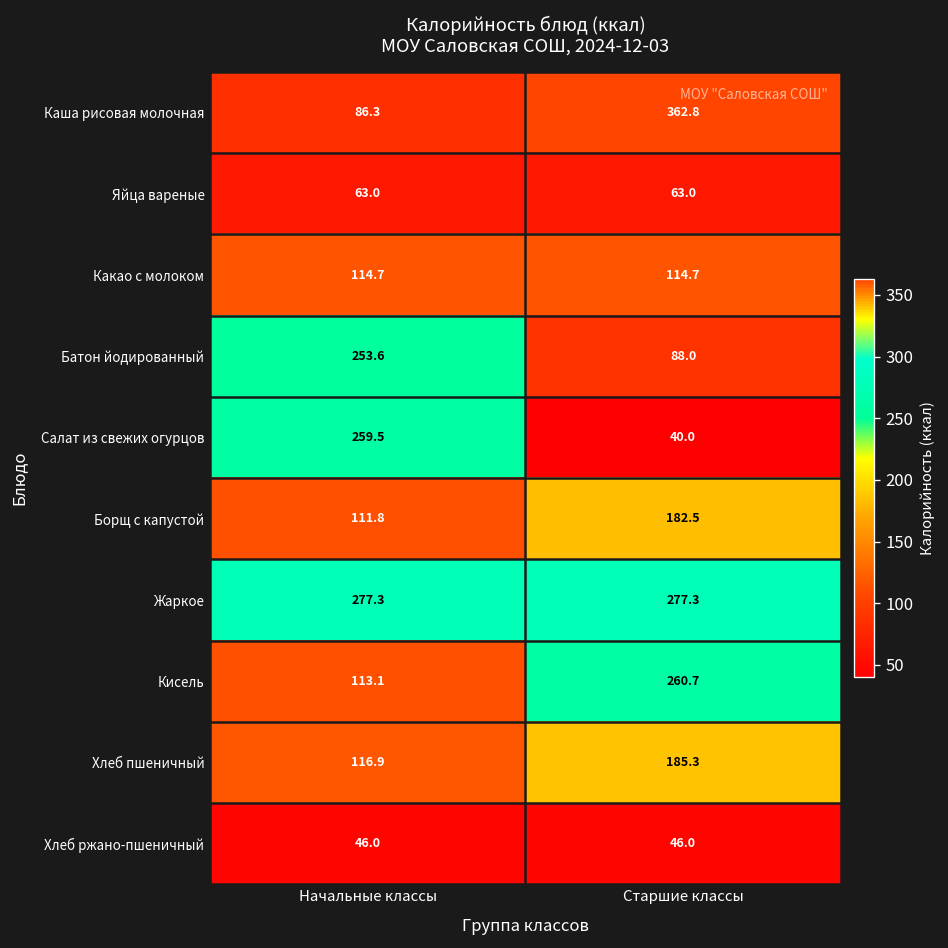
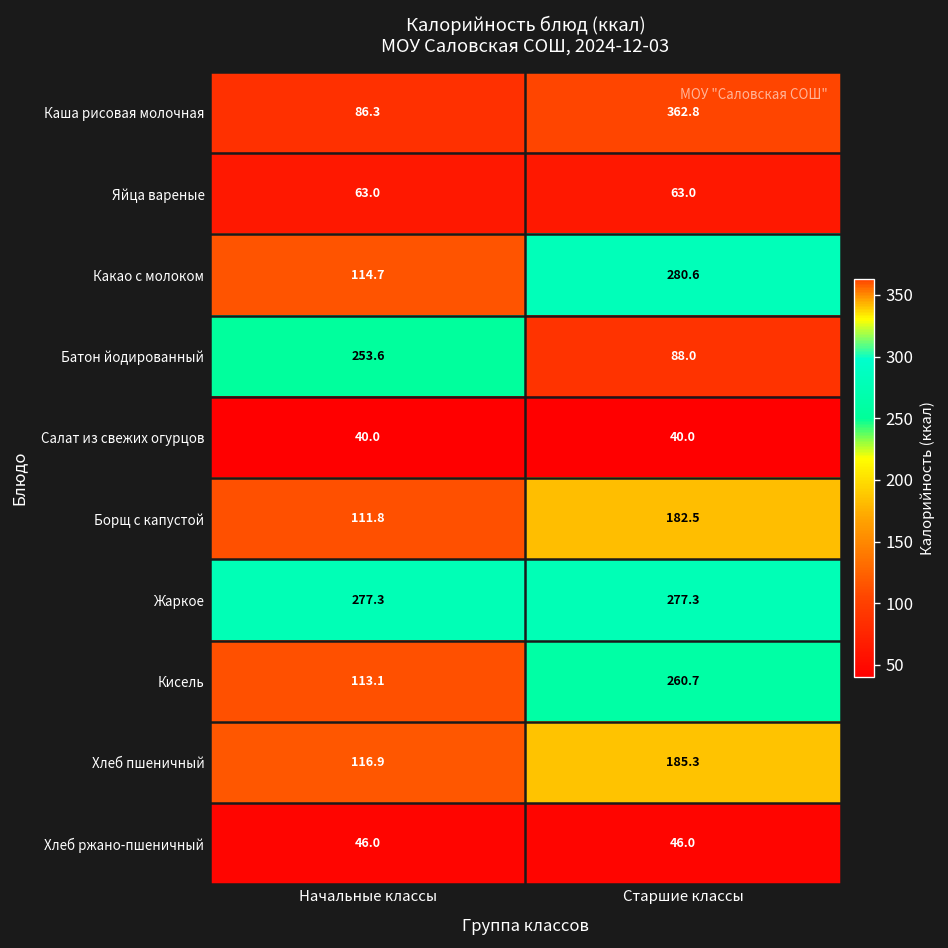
  {
    "Каша рисовая молочная": {
      "Начальные классы": 86.3
    },
    "Яйца вареные": {
      "Начальные классы": 63.0,
      "Старшие классы": 63.0
    },
    "Какао с молоком": {
      "Начальные классы": 114.7,
-     "Старшие классы": 114.7
+     "Старшие классы": 280.6
    },
    "Батон йодированный": {
      "Начальные классы": 253.6,
      "Старшие классы": 88.0
    },
    "Салат из свежих огурцов": {
-     "Начальные классы": 259.5,
+     "Начальные классы": 40.0,
      "Старшие классы": 40.0
    },
    "Борщ с капустой": {
      "Начальные классы": 111.8,
      "Старшие классы": 182.5
    },
    "Жаркое": {
      "Начальные классы": 277.3,
      "Старшие классы": 277.3
    },
    "Кисель": {
      "Начальные классы": 113.1,
      "Старшие классы": 260.7
    },
    "Хлеб пшеничный": {
      "Начальные классы": 116.9,
      "Старшие классы": 185.3
    },
    "Хлеб ржано-пшеничный": {
      "Начальные классы": 46.0,
      "Старшие классы": 46.0
    }
  }
